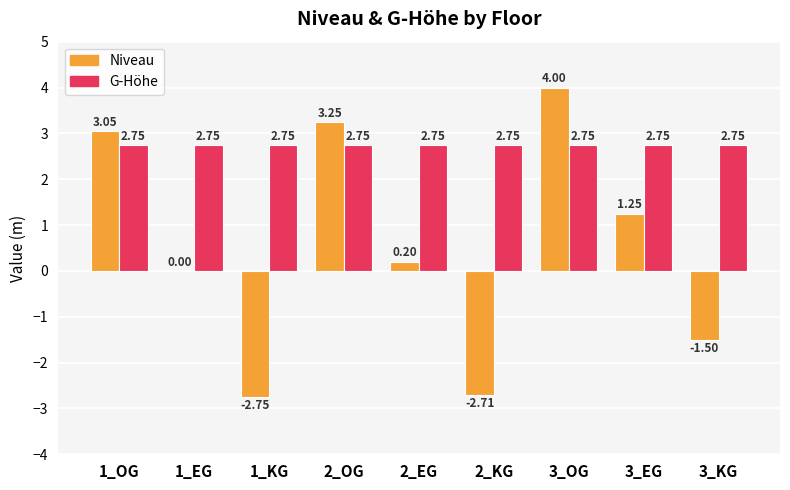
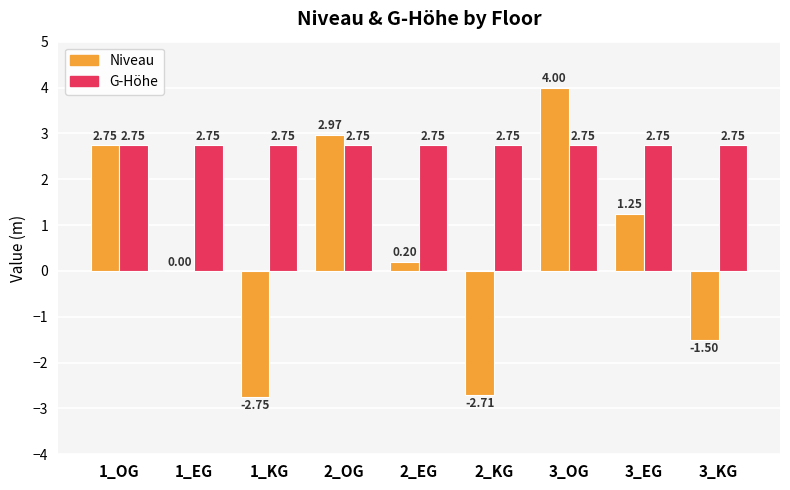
  {
    "Niveau": {
-     "1_OG": 3.05,
+     "1_OG": 2.75,
      "1_EG": 0.00,
      "1_KG": -2.75,
-     "2_OG": 3.25,
+     "2_OG": 2.97,
      "2_EG": 0.20,
      "2_KG": -2.71,
      "3_OG": 4.00,
      "3_EG": 1.25,
      "3_KG": -1.50
    },
    "G-Höhe": {
      "1_OG": 2.75,
      "1_EG": 2.75,
      "1_KG": 2.75,
      "2_OG": 2.75,
      "2_EG": 2.75,
      "2_KG": 2.75,
      "3_OG": 2.75,
      "3_EG": 2.75,
      "3_KG": 2.75
    }
  }
